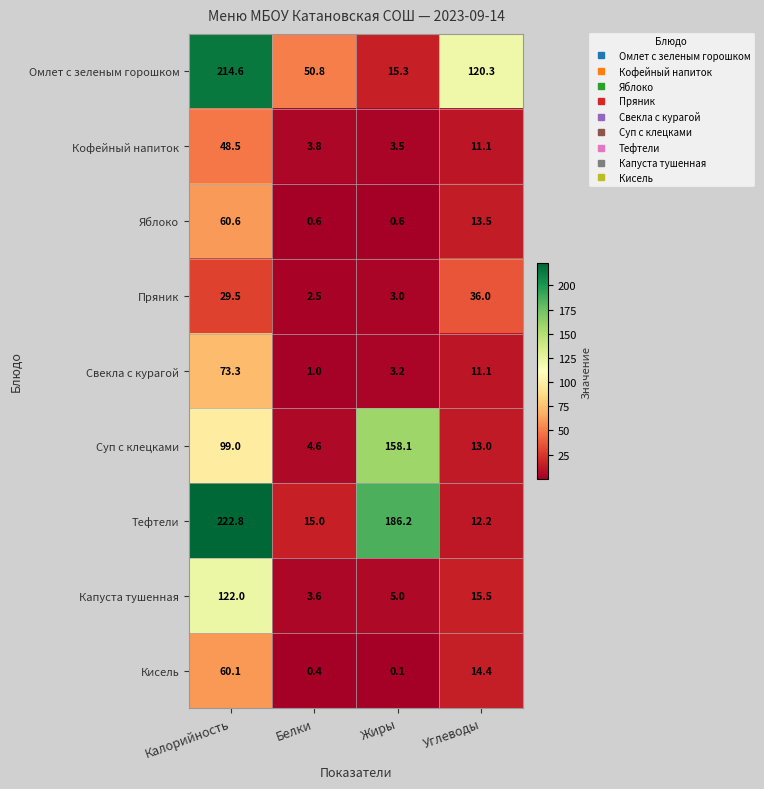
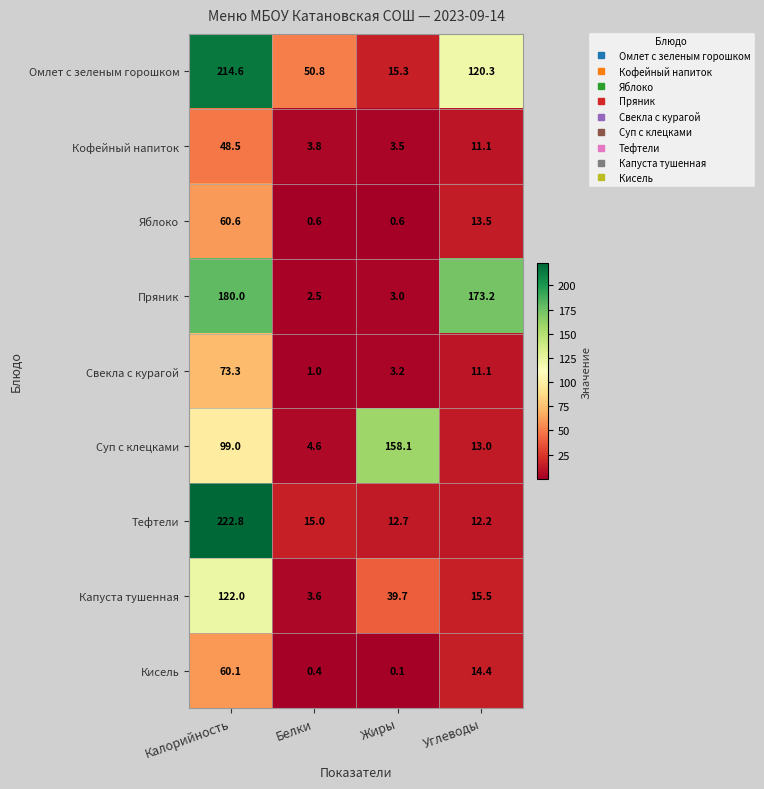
  {
    "Омлет с зеленым горошком": {
      "Калорийность": 214.6,
      "Белки": 50.8,
      "Жиры": 15.3,
      "Углеводы": 120.3
    },
    "Кофейный напиток": {
      "Калорийность": 48.5,
      "Белки": 3.8,
      "Жиры": 3.5,
      "Углеводы": 11.1
    },
    "Яблоко": {
      "Калорийность": 60.6,
      "Белки": 0.6,
      "Жиры": 0.6,
      "Углеводы": 13.5
    },
    "Пряник": {
-     "Калорийность": 29.5,
+     "Калорийность": 180.0,
      "Белки": 2.5,
      "Жиры": 3.0,
-     "Углеводы": 36.0
+     "Углеводы": 173.2
    },
    "Свекла с курагой": {
      "Калорийность": 73.3,
      "Белки": 1.0,
      "Жиры": 3.2,
      "Углеводы": 11.1
    },
    "Суп с клецками": {
      "Калорийность": 99.0,
      "Белки": 4.6,
      "Жиры": 158.1,
      "Углеводы": 13.0
    },
    "Тефтели": {
      "Калорийность": 222.8,
      "Белки": 15.0,
-     "Жиры": 186.2,
+     "Жиры": 12.7,
      "Углеводы": 12.2
    },
    "Капуста тушенная": {
      "Калорийность": 122.0,
      "Белки": 3.6,
-     "Жиры": 5.0,
+     "Жиры": 39.7,
      "Углеводы": 15.5
    },
    "Кисель": {
      "Калорийность": 60.1,
      "Белки": 0.4,
      "Жиры": 0.1,
      "Углеводы": 14.4
    }
  }
